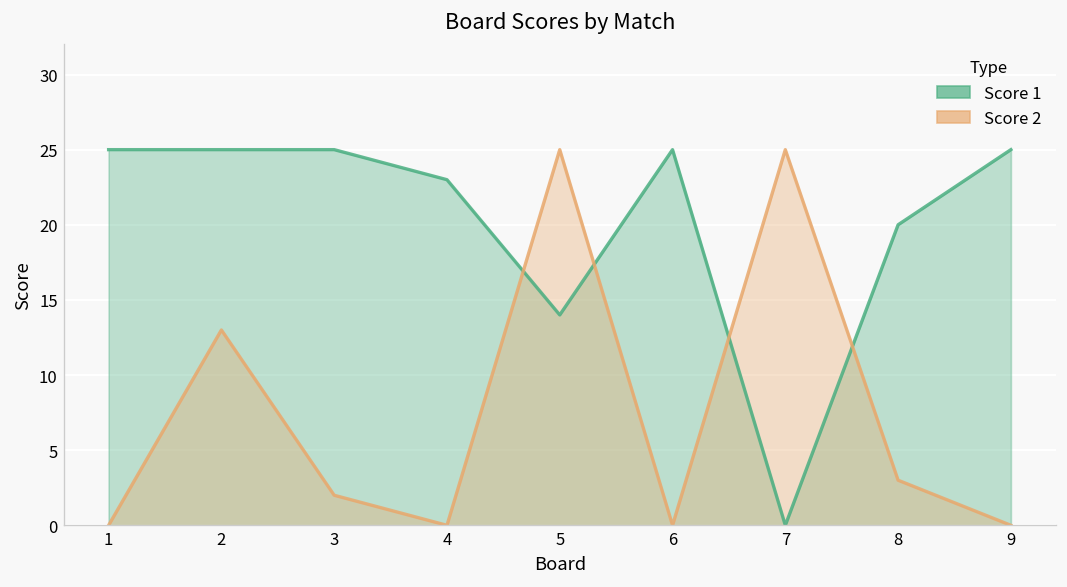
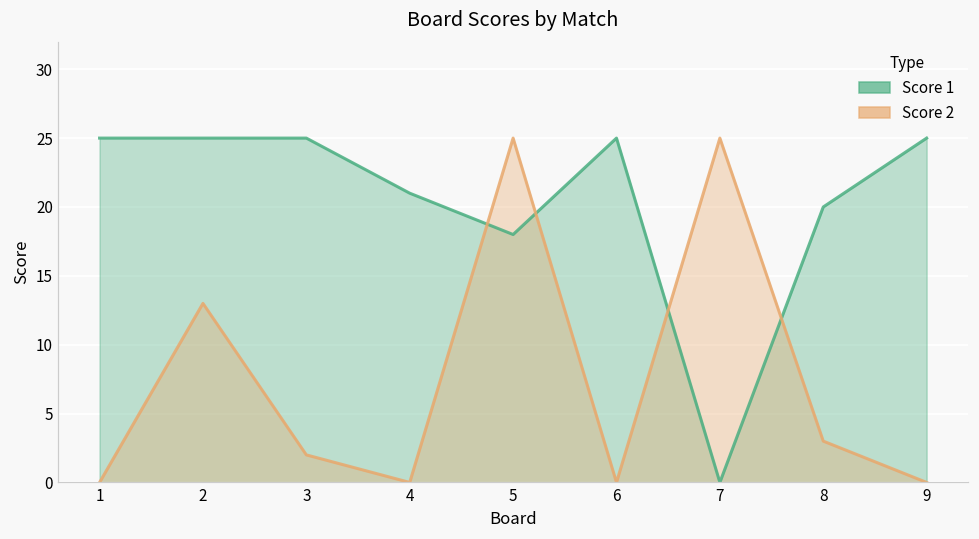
  {
    "Score 1": {
      "1": 25,
      "2": 25,
      "3": 25,
-     "4": 23,
-     "5": 14,
+     "4": 21,
+     "5": 18,
      "6": 25,
      "7": 0,
      "8": 20,
      "9": 25
    },
    "Score 2": {
      "1": 0,
      "2": 13,
      "3": 2,
      "4": 0,
      "5": 25,
      "6": 0,
      "7": 25,
      "8": 3,
      "9": 0
    }
  }
